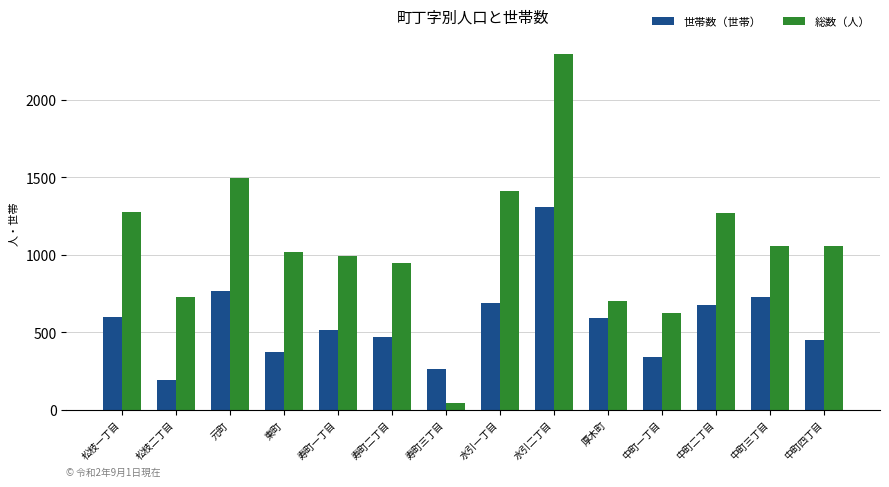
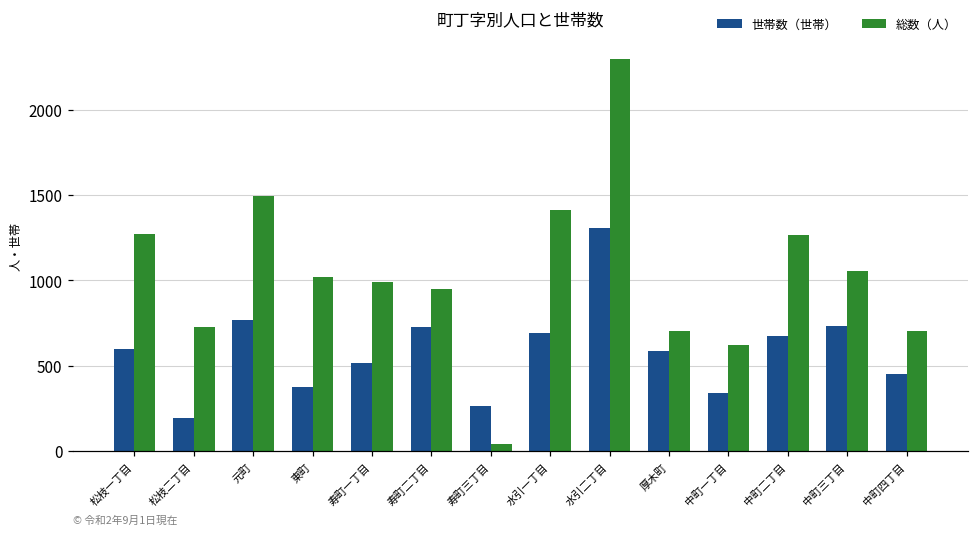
  {
    "世帯数（世帯）": {
      "松枝一丁目": 600,
      "松枝二丁目": 190,
      "元町": 770,
      "東町": 370,
      "寿町一丁目": 520,
-     "寿町二丁目": 470,
+     "寿町二丁目": 720,
      "寿町三丁目": 260,
      "水引一丁目": 690,
      "水引二丁目": 1310,
      "厚木町": 590,
      "中町一丁目": 340,
      "中町二丁目": 680,
      "中町三丁目": 730,
      "中町四丁目": 450
    },
    "総数（人）": {
      "松枝一丁目": 1270,
      "松枝二丁目": 720,
      "元町": 1500,
      "東町": 1020,
      "寿町一丁目": 990,
      "寿町二丁目": 950,
      "寿町三丁目": 40,
      "水引一丁目": 1410,
      "水引二丁目": 2300,
      "厚木町": 700,
      "中町一丁目": 620,
      "中町二丁目": 1270,
      "中町三丁目": 1060,
-     "中町四丁目": 1060
+     "中町四丁目": 700
    }
  }
